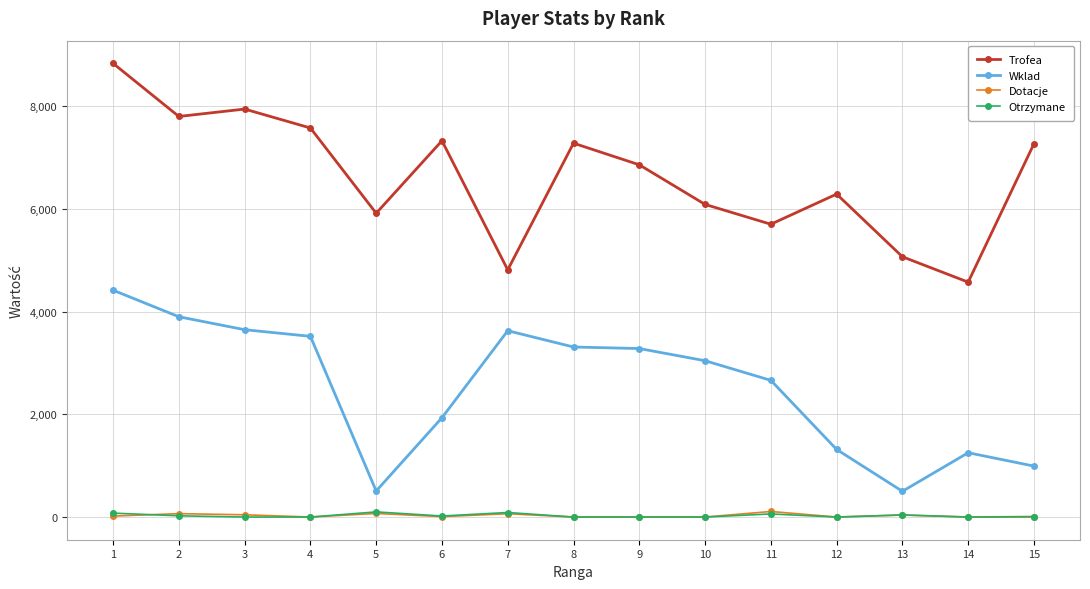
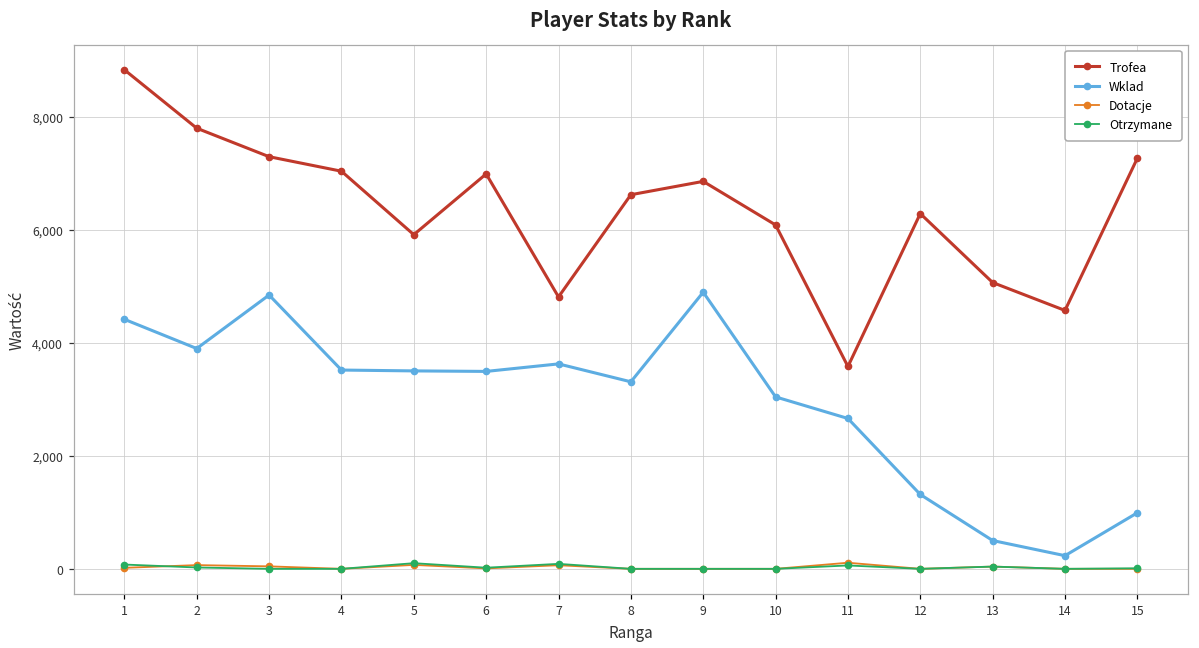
  {
    "Trofea": {
      "1": "8,800",
      "2": "7,800",
-     "3": "7,900",
-     "4": "7,600",
+     "3": "7,300",
+     "4": "7,000",
      "5": "5,900",
-     "6": "7,300",
+     "6": "7,000",
      "7": "4,800",
-     "8": "7,300",
+     "8": "6,600",
      "9": "6,900",
      "10": "6,100",
-     "11": "5,700",
+     "11": "3,600",
      "12": "6,300",
      "13": "5,100",
      "14": "4,600",
      "15": "7,300"
    },
    "Wklad": {
      "1": "4,400",
      "2": "3,900",
-     "3": "3,600",
+     "3": "4,800",
      "4": "3,500",
-     "5": "500",
-     "6": "1,900",
+     "5": "3,500",
+     "6": "3,500",
      "7": "3,600",
      "8": "3,300",
-     "9": "3,300",
+     "9": "4,900",
      "10": "3,000",
      "11": "2,700",
      "12": "1,300",
      "13": "500",
-     "14": "1,300",
+     "14": "200",
      "15": "1,000"
    },
    "Dotacje": {
      "1": "0"
    },
    "Otrzymane": {
      "1": "100"
    }
  }
